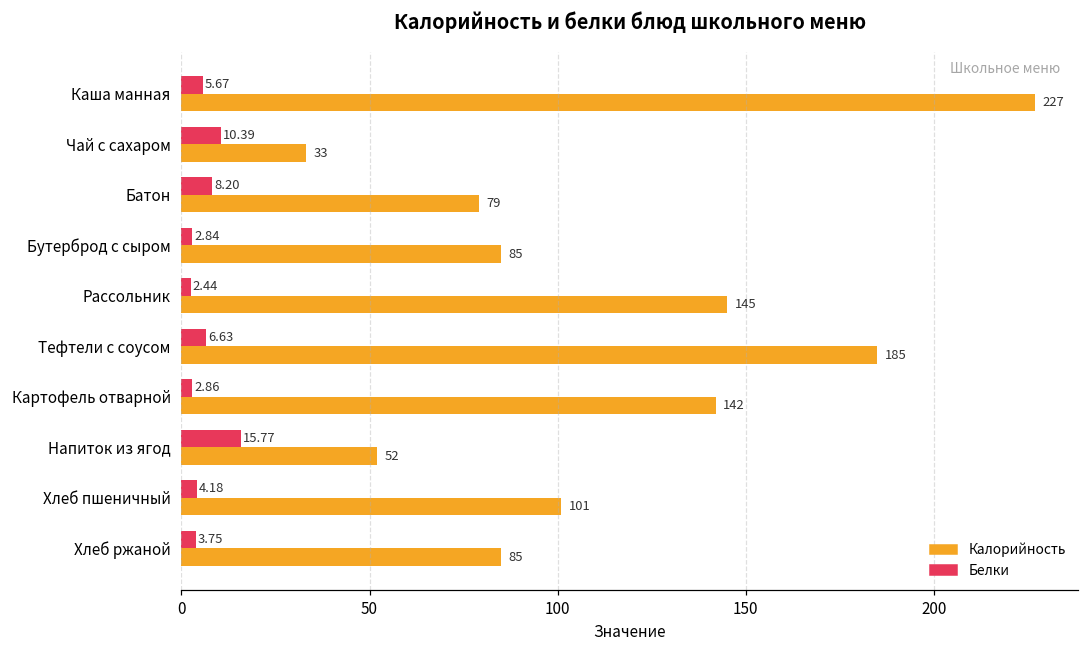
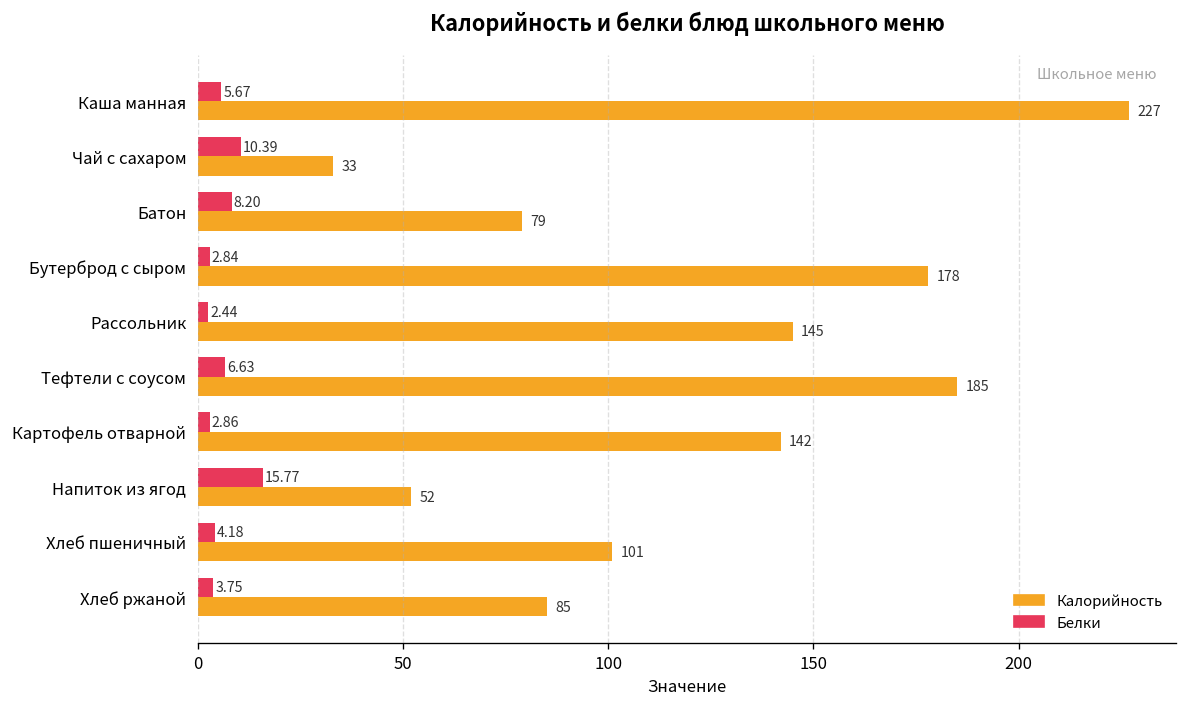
  {
    "Калорийность": {
      "Каша манная": 227,
      "Чай с сахаром": 33,
      "Батон": 79,
-     "Бутерброд с сыром": 85,
+     "Бутерброд с сыром": 178,
      "Рассольник": 145,
      "Тефтели с соусом": 185,
      "Картофель отварной": 142,
      "Напиток из ягод": 52,
      "Хлеб пшеничный": 101,
      "Хлеб ржаной": 85
    },
    "Белки": {
      "Каша манная": 5.67,
      "Чай с сахаром": 10.39,
      "Батон": 8.20,
      "Бутерброд с сыром": 2.84,
      "Рассольник": 2.44,
      "Тефтели с соусом": 6.63,
      "Картофель отварной": 2.86,
      "Напиток из ягод": 15.77,
      "Хлеб пшеничный": 4.18,
      "Хлеб ржаной": 3.75
    }
  }
